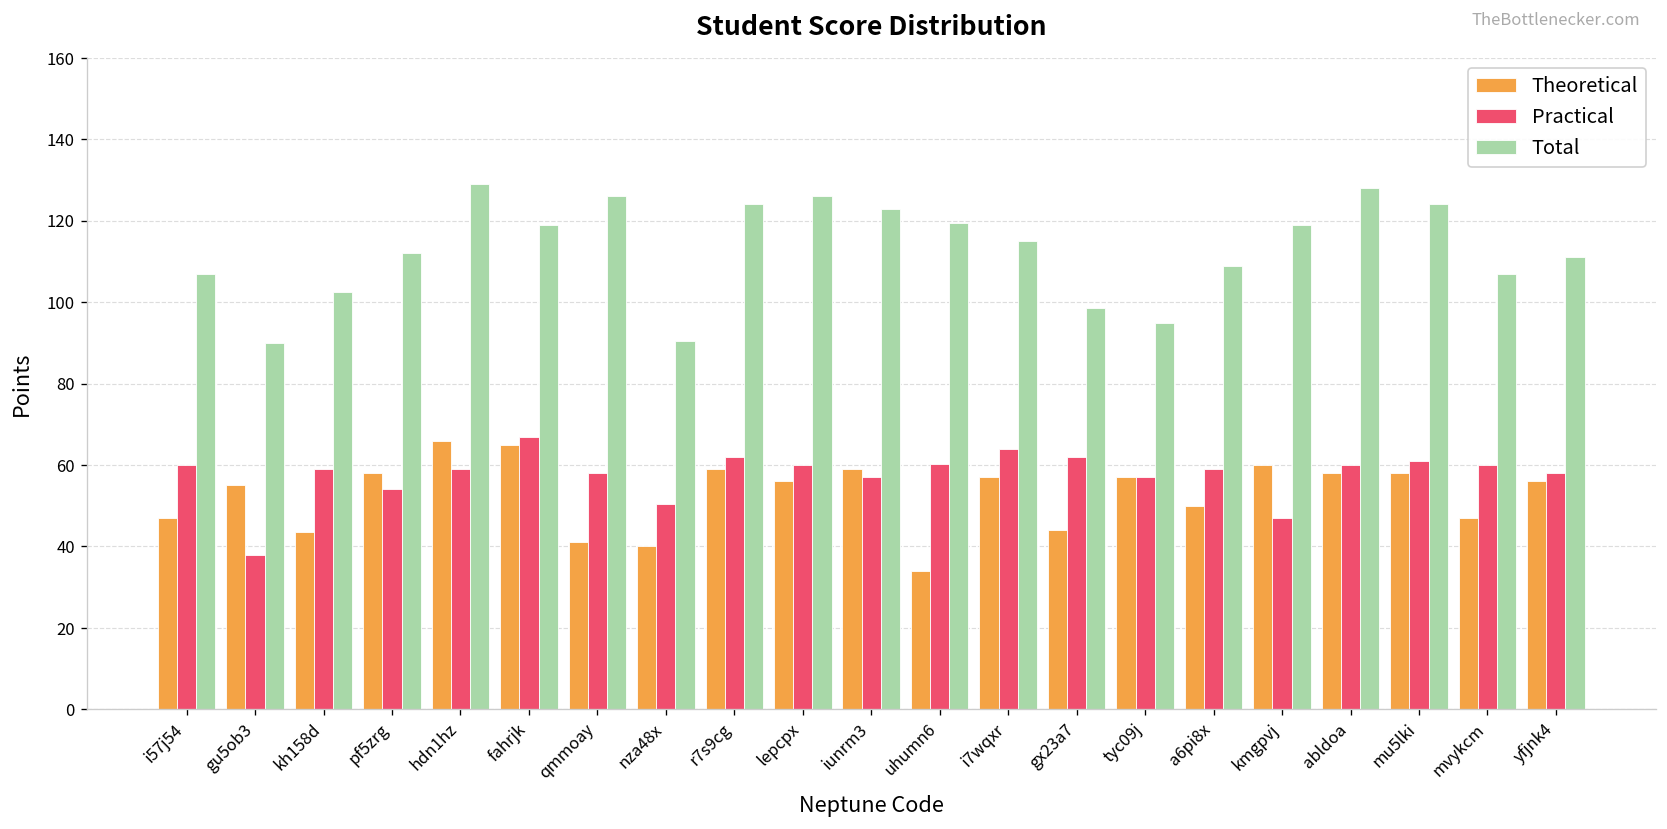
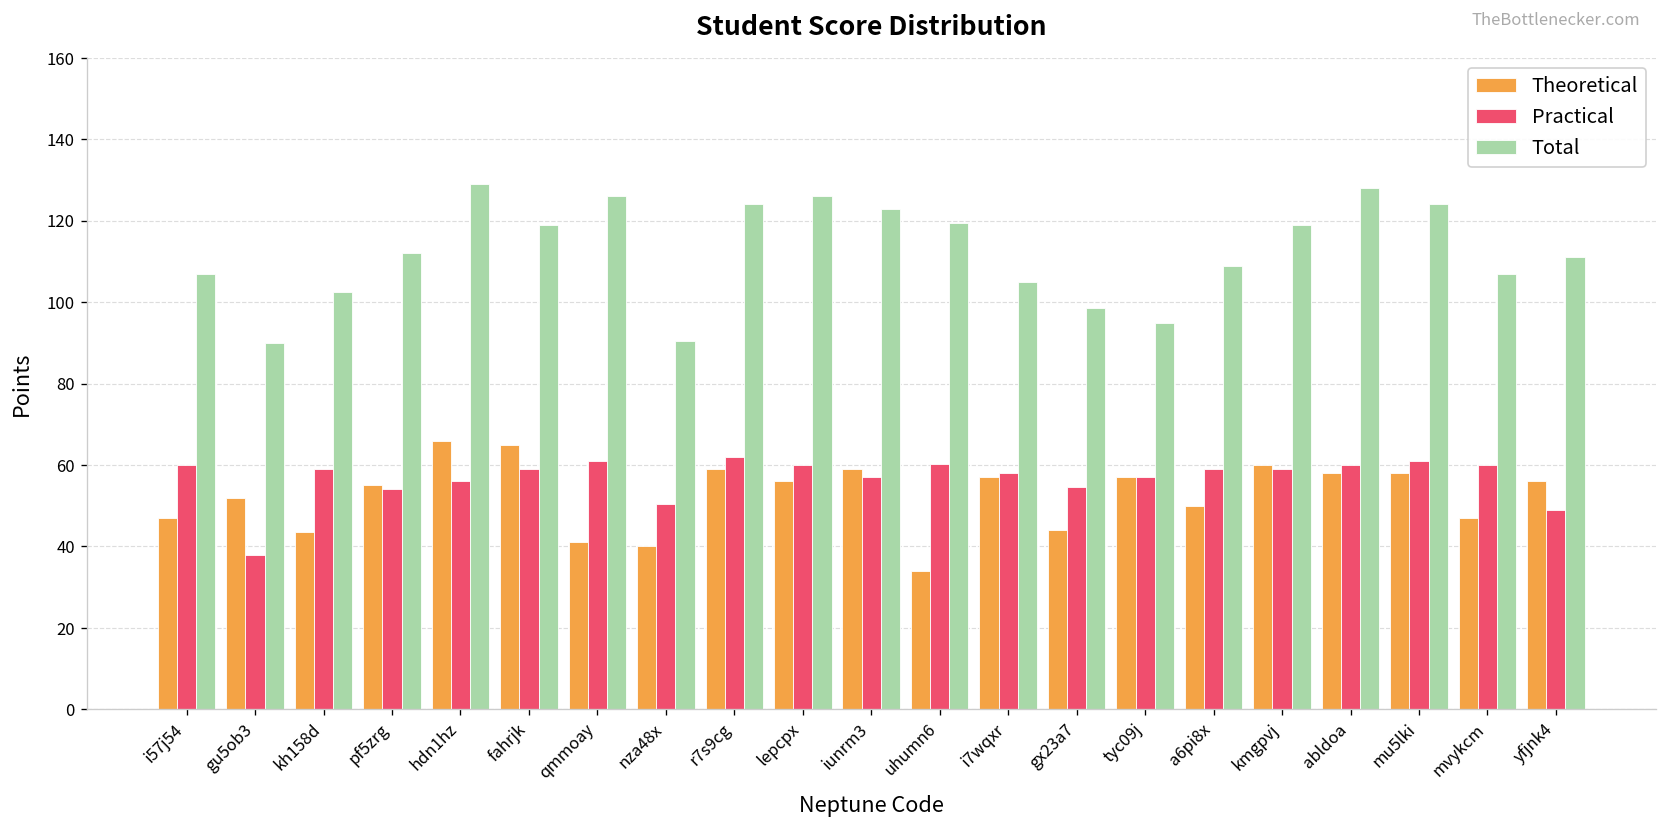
  {
    "Theoretical": {
      "i57j54": 47,
-     "gu5ob3": 55,
+     "gu5ob3": 52,
      "kh158d": 44,
-     "pf5zrg": 58,
+     "pf5zrg": 55,
      "hdn1hz": 66,
      "fahrjk": 65,
      "qmmoay": 41,
      "nza48x": 40,
      "r7s9cg": 59,
      "lepcpx": 56,
      "iunrm3": 59,
      "uhumn6": 34,
      "i7wqxr": 57,
      "gx23a7": 44,
      "tyc09j": 57,
      "a6pi8x": 50,
      "kmgpvj": 60,
      "abldoa": 58,
      "mu5lki": 58,
      "mvykcm": 47,
      "yfjnk4": 56
    },
    "Practical": {
      "i57j54": 60,
      "gu5ob3": 38,
      "kh158d": 59,
      "pf5zrg": 54,
-     "hdn1hz": 59,
-     "fahrjk": 67,
-     "qmmoay": 58,
+     "hdn1hz": 56,
+     "fahrjk": 59,
+     "qmmoay": 61,
      "nza48x": 51,
      "r7s9cg": 62,
      "lepcpx": 60,
      "iunrm3": 57,
      "uhumn6": 60,
-     "i7wqxr": 64,
-     "gx23a7": 62,
+     "i7wqxr": 58,
+     "gx23a7": 55,
      "tyc09j": 57,
      "a6pi8x": 59,
-     "kmgpvj": 47,
+     "kmgpvj": 59,
      "abldoa": 60,
      "mu5lki": 61,
      "mvykcm": 60,
-     "yfjnk4": 58
+     "yfjnk4": 49
    },
    "Total": {
      "i57j54": 107,
      "gu5ob3": 90,
      "kh158d": 103,
      "pf5zrg": 112,
      "hdn1hz": 129,
      "fahrjk": 119,
      "qmmoay": 126,
      "nza48x": 91,
      "r7s9cg": 124,
      "lepcpx": 126,
      "iunrm3": 123,
      "uhumn6": 120,
-     "i7wqxr": 115,
+     "i7wqxr": 105,
      "gx23a7": 99,
      "tyc09j": 95,
      "a6pi8x": 109,
      "kmgpvj": 119,
      "abldoa": 128,
      "mu5lki": 124,
      "mvykcm": 107,
      "yfjnk4": 111
    }
  }
